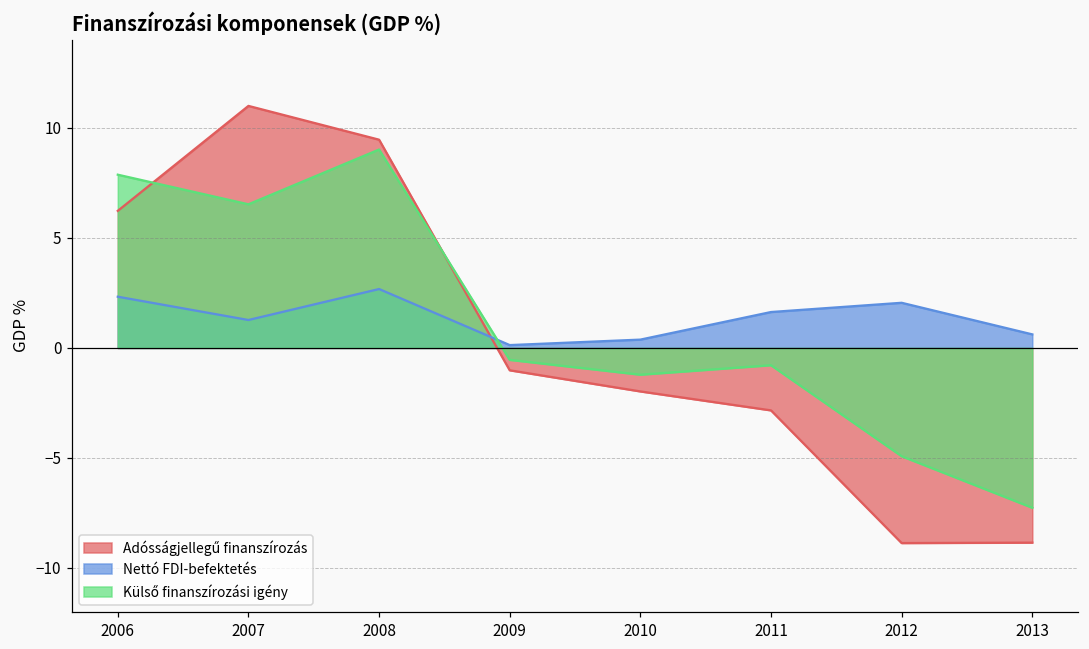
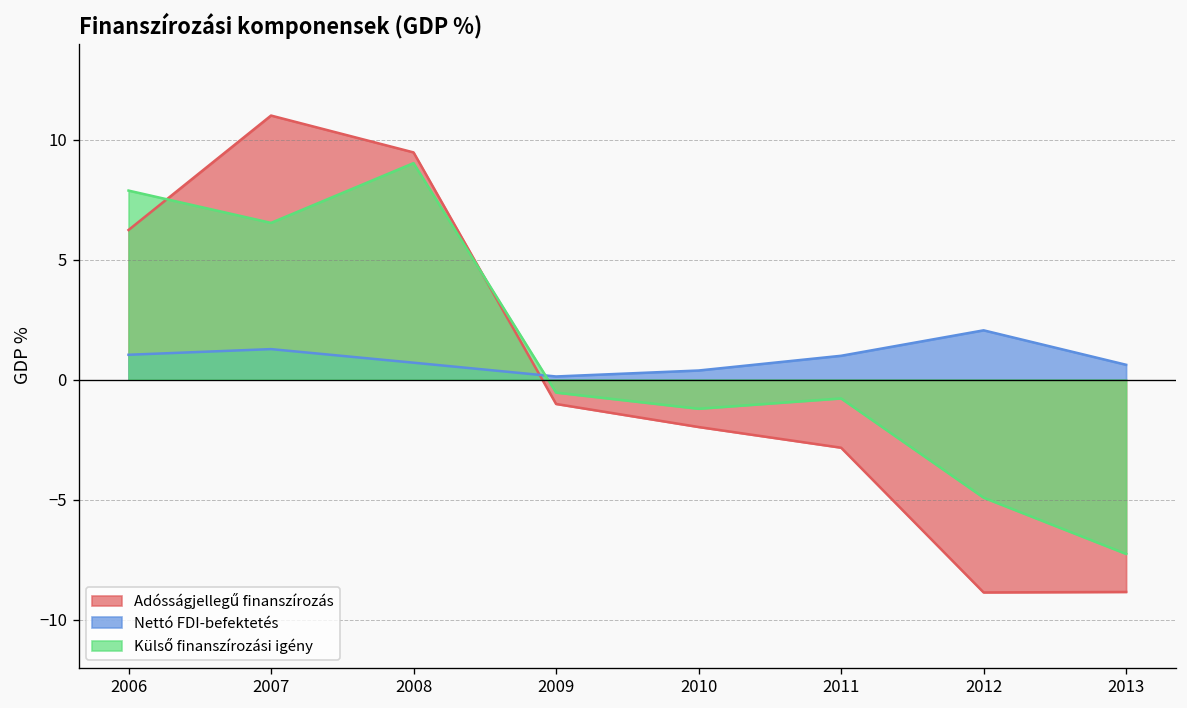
  {
    "Nettó FDI-befektetés": {
-     "2006": 2.3,
+     "2006": 1.0,
      "2007": 1.3,
-     "2008": 2.7,
+     "2008": 0.7,
      "2009": 0.1,
      "2010": 0.4,
-     "2011": 1.6,
+     "2011": 1.0,
      "2012": 2.1,
      "2013": 0.6
    }
  }
